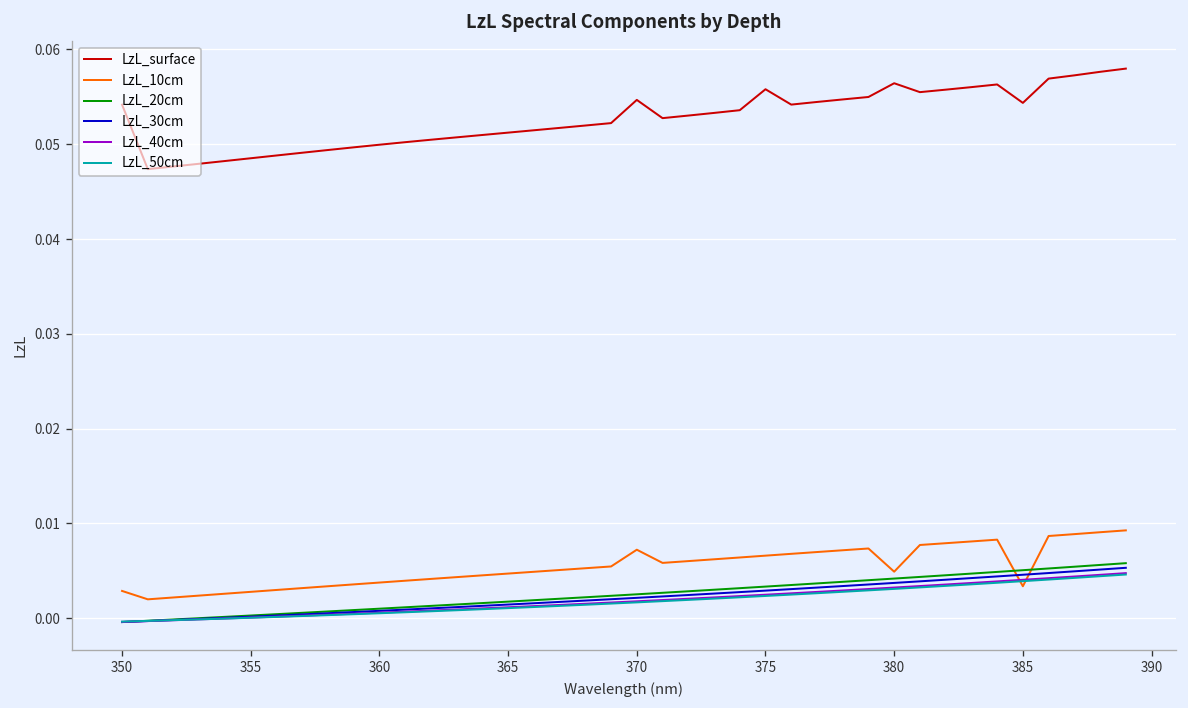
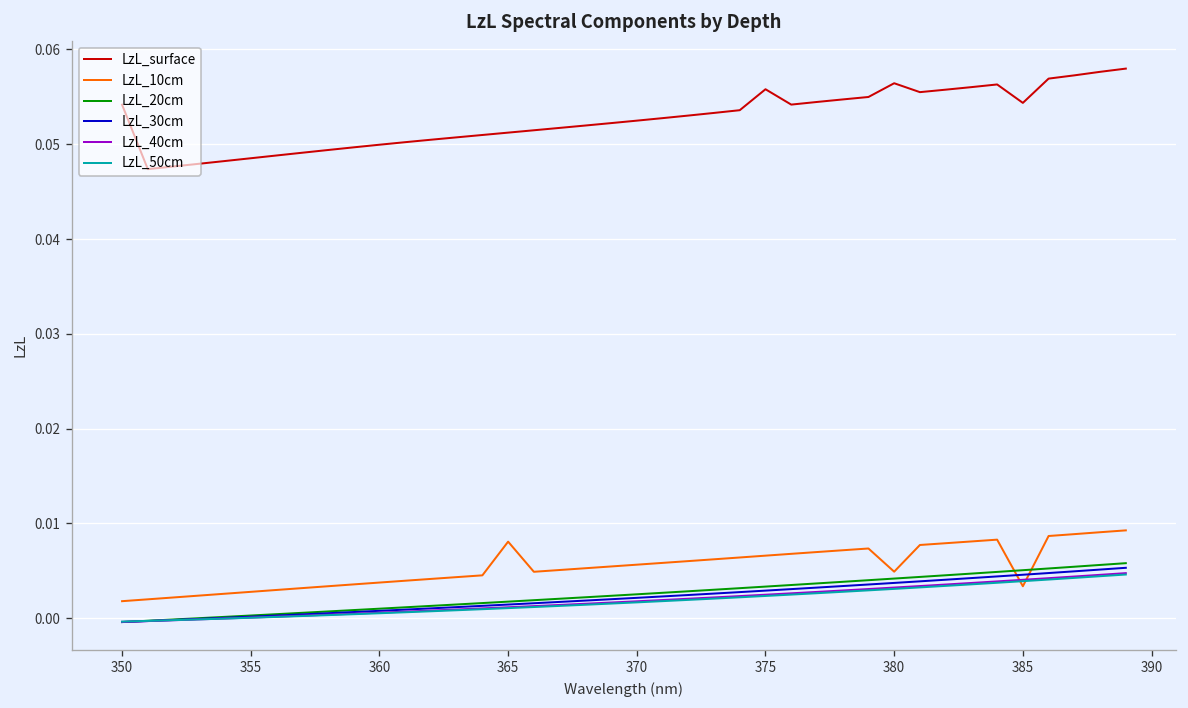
  {
    "LzL_surface": {
      "355": 0.049,
      "360": 0.050,
      "365": 0.051,
-     "370": 0.055,
+     "370": 0.052,
      "375": 0.056,
      "380": 0.056,
      "385": 0.054
    },
    "LzL_10cm": {
-     "350": 0.003,
+     "350": 0.002,
      "355": 0.003,
      "360": 0.004,
-     "365": 0.005,
-     "370": 0.007,
+     "365": 0.008,
+     "370": 0.006,
      "375": 0.007,
      "380": 0.005,
      "385": 0.003
    },
    "LzL_20cm": {
      "370": 0.003,
      "375": 0.003,
      "380": 0.004,
      "385": 0.005
    },
    "LzL_30cm": {
      "370": 0.002,
      "375": 0.003,
      "380": 0.004,
      "385": 0.005
    }
  }
